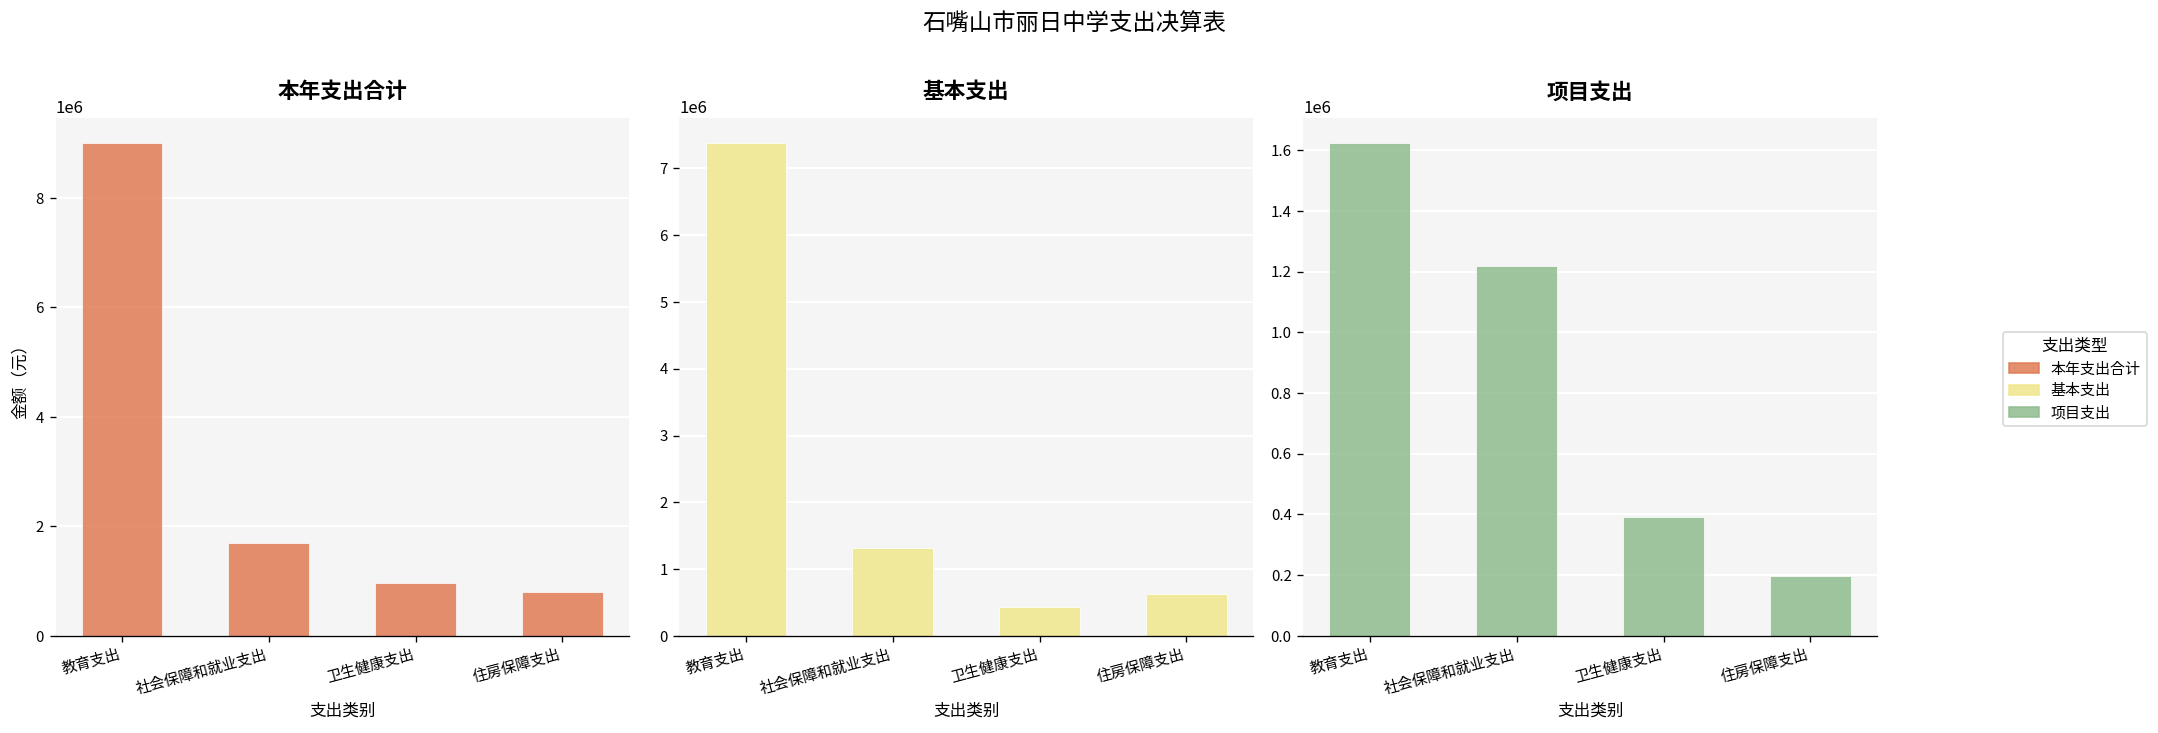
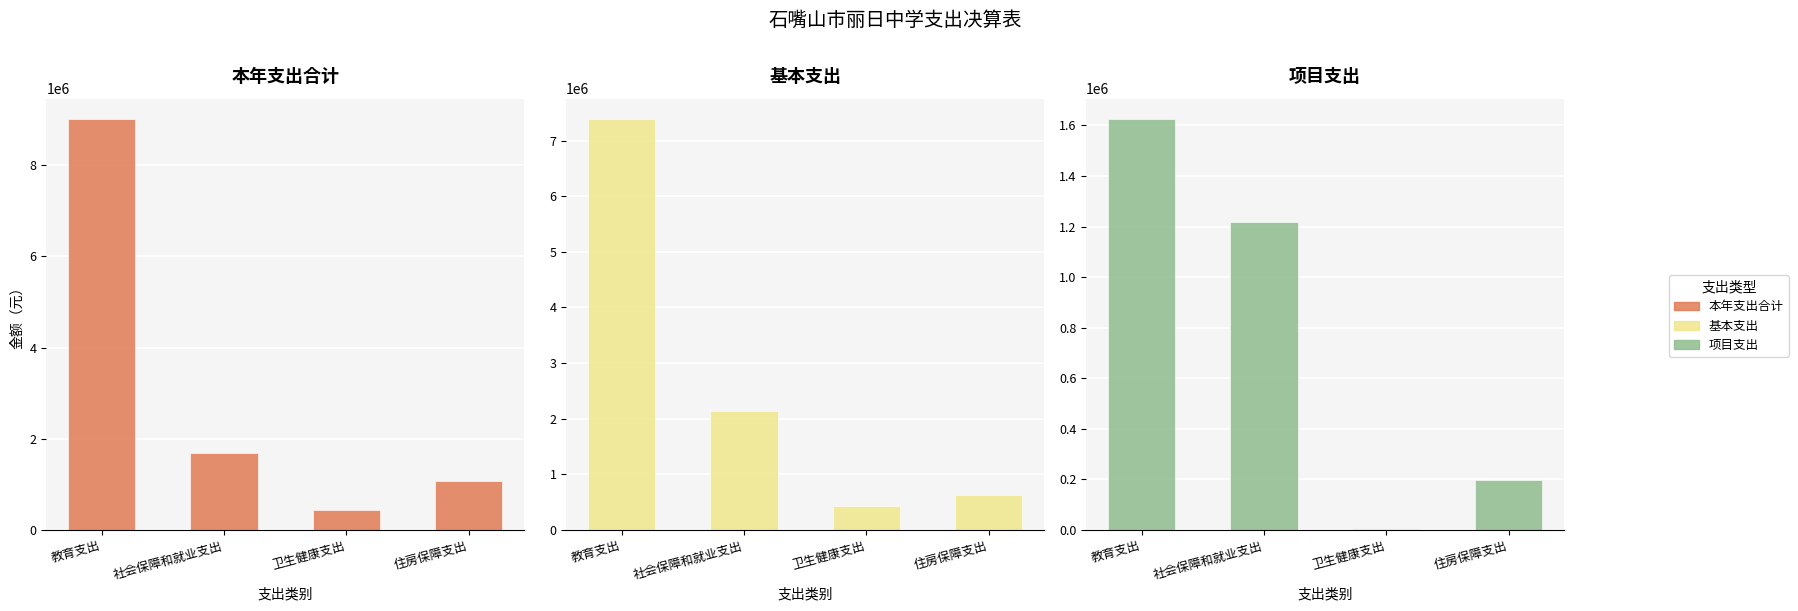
  {
    "本年支出合计": {
      "教育支出": 9000000,
      "社会保障和就业支出": 1700000,
-     "卫生健康支出": 1000000,
-     "住房保障支出": 800000
+     "卫生健康支出": 400000,
+     "住房保障支出": 1100000
    },
    "基本支出": {
      "教育支出": 7400000,
-     "社会保障和就业支出": 1300000,
+     "社会保障和就业支出": 2100000,
      "卫生健康支出": 400000,
      "住房保障支出": 600000
    },
    "项目支出": {
      "教育支出": 1620000,
      "社会保障和就业支出": 1220000,
-     "卫生健康支出": 390000,
+     "卫生健康支出": 0,
      "住房保障支出": 200000
    }
  }
